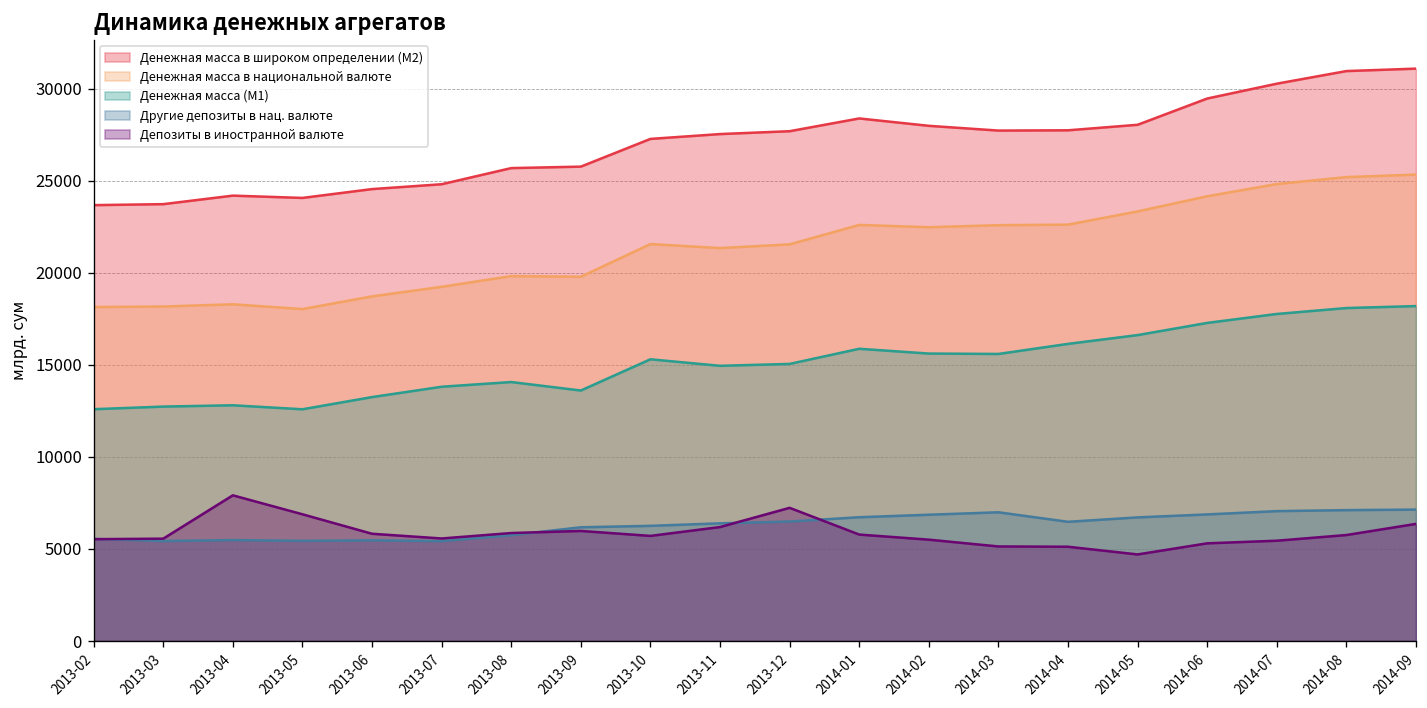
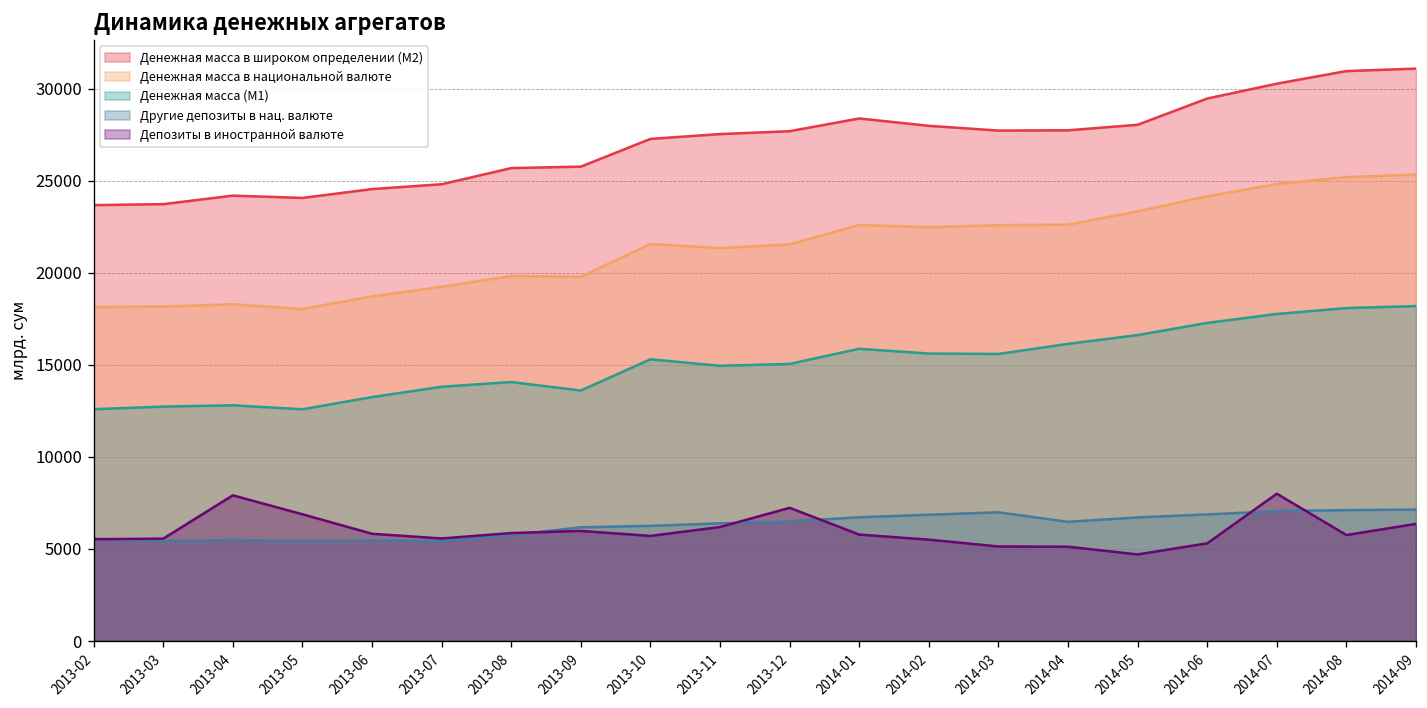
  {
    "Депозиты в иностранной валюте": {
      "2013-04": 7900,
      "2013-05": 6900,
      "2013-06": 5800,
      "2013-09": 6000,
      "2013-10": 5700,
      "2013-11": 6200,
      "2013-12": 7200,
      "2014-01": 5800,
      "2014-02": 5500,
      "2014-03": 5100,
      "2014-04": 5100,
      "2014-05": 4700,
      "2014-06": 5300,
-     "2014-07": 5400,
+     "2014-07": 8000,
      "2014-08": 5800,
      "2014-09": 6400
    }
  }
